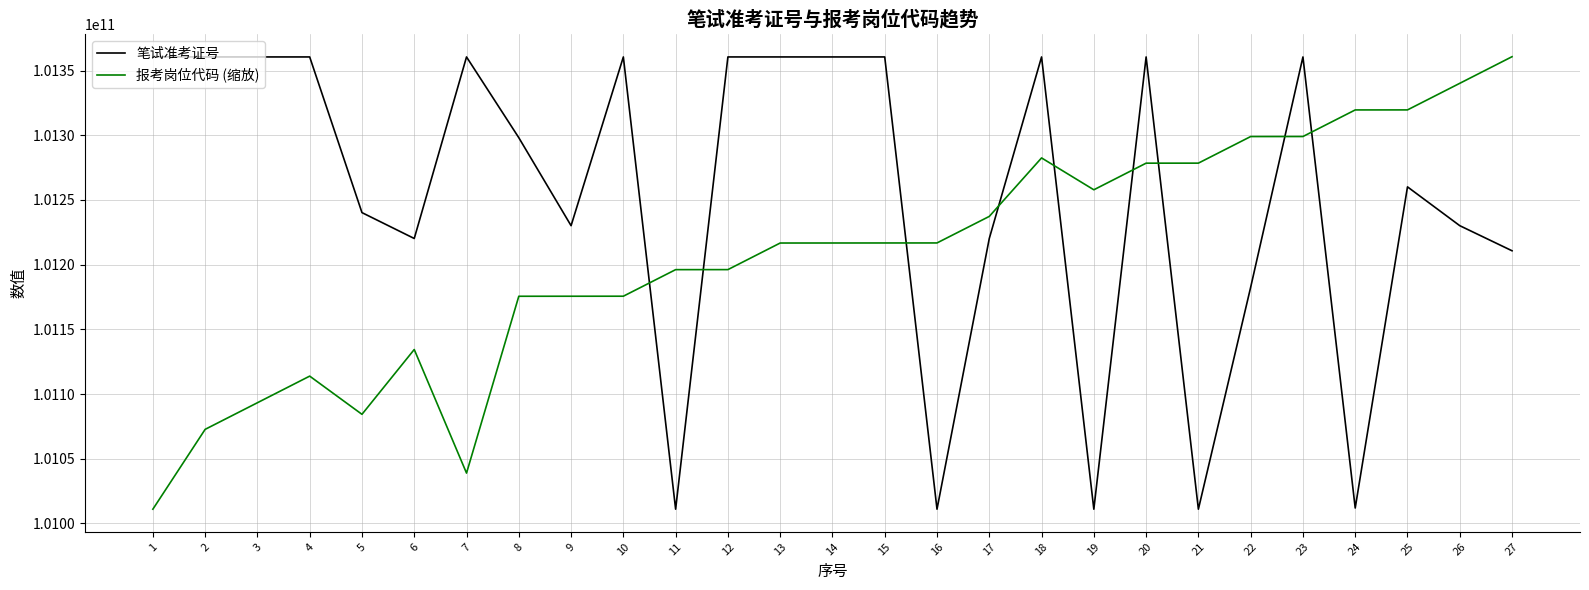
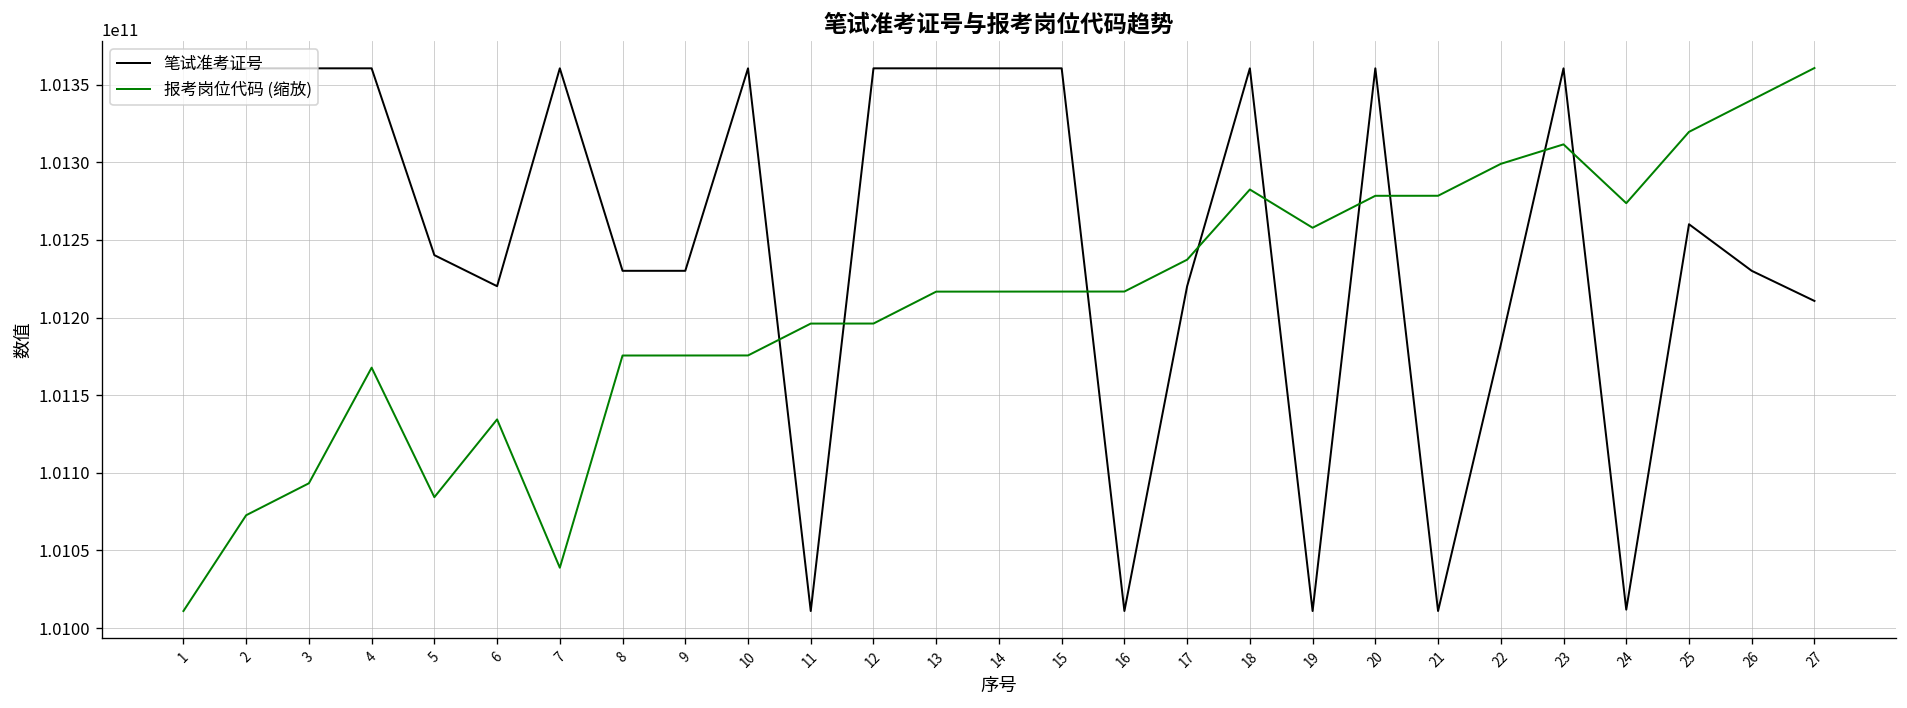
  {
    "笔试准考证号": {
      "4": 101361000000,
      "5": 101240000000,
      "6": 101220000000,
      "7": 101361000000,
-     "8": 101298000000,
+     "8": 101230000000,
      "9": 101230000000,
      "10": 101361000000,
      "11": 101011000000,
      "12": 101361000000,
      "13": 101361000000,
      "14": 101361000000,
      "15": 101361000000,
      "16": 101011000000,
      "17": 101220000000,
      "18": 101361000000,
      "19": 101011000000,
      "20": 101361000000,
      "21": 101011000000,
      "22": 101183000000,
      "23": 101361000000,
      "24": 101012000000,
      "25": 101260000000,
      "26": 101230000000,
      "27": 101211000000
    },
    "报考岗位代码 (缩放)": {
      "1": 101011000000,
      "2": 101073000000,
      "3": 101093000000,
-     "4": 101114000000,
+     "4": 101168000000,
      "5": 101084000000,
      "6": 101134000000,
      "7": 101039000000,
      "8": 101176000000,
      "9": 101176000000,
      "10": 101176000000,
      "11": 101196000000,
      "12": 101196000000,
      "13": 101217000000,
      "14": 101217000000,
      "15": 101217000000,
      "16": 101217000000,
      "17": 101237000000,
      "18": 101282000000,
      "19": 101258000000,
      "20": 101278000000,
      "21": 101278000000,
      "22": 101299000000,
-     "23": 101299000000,
-     "24": 101320000000,
+     "23": 101312000000,
+     "24": 101274000000,
      "25": 101320000000,
      "26": 101340000000,
      "27": 101361000000
    }
  }
